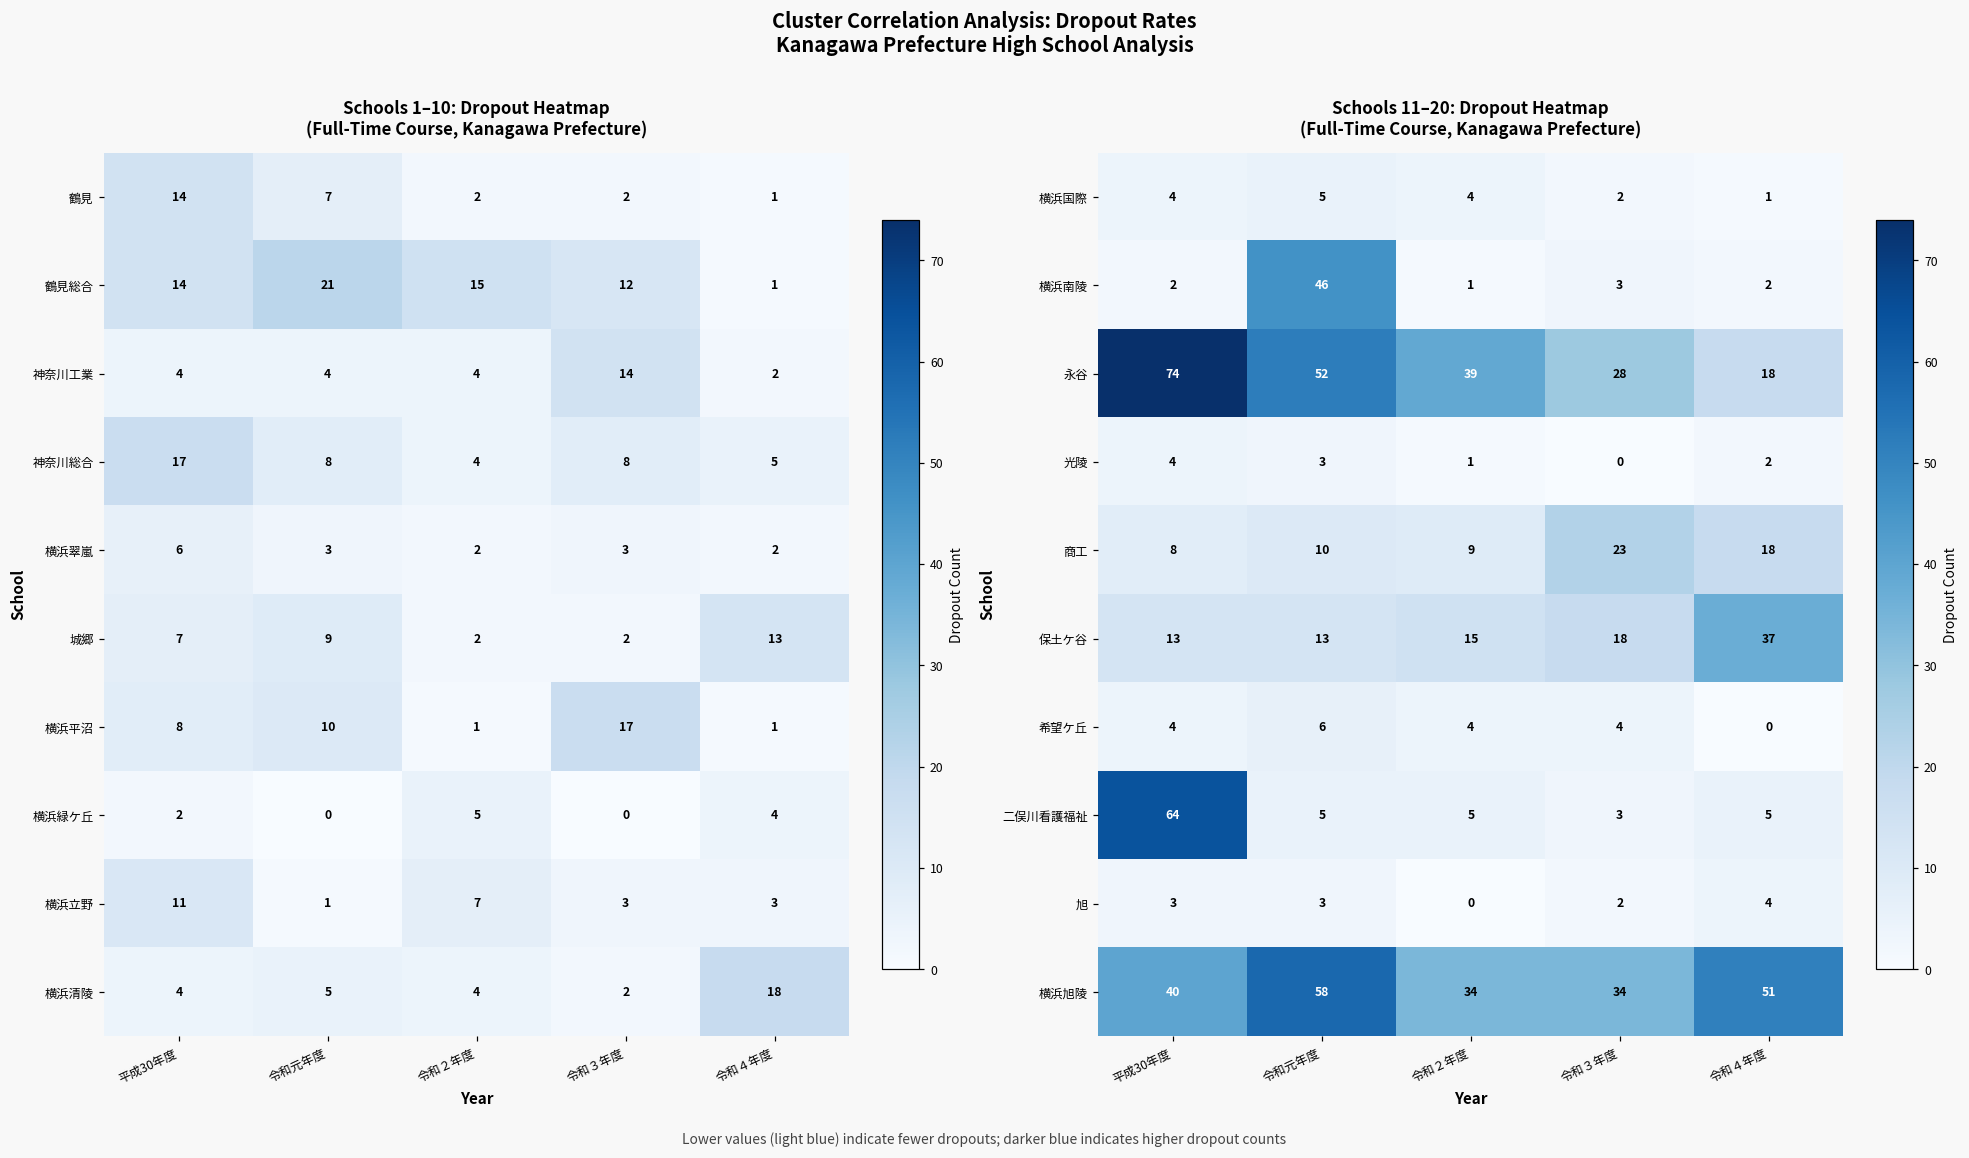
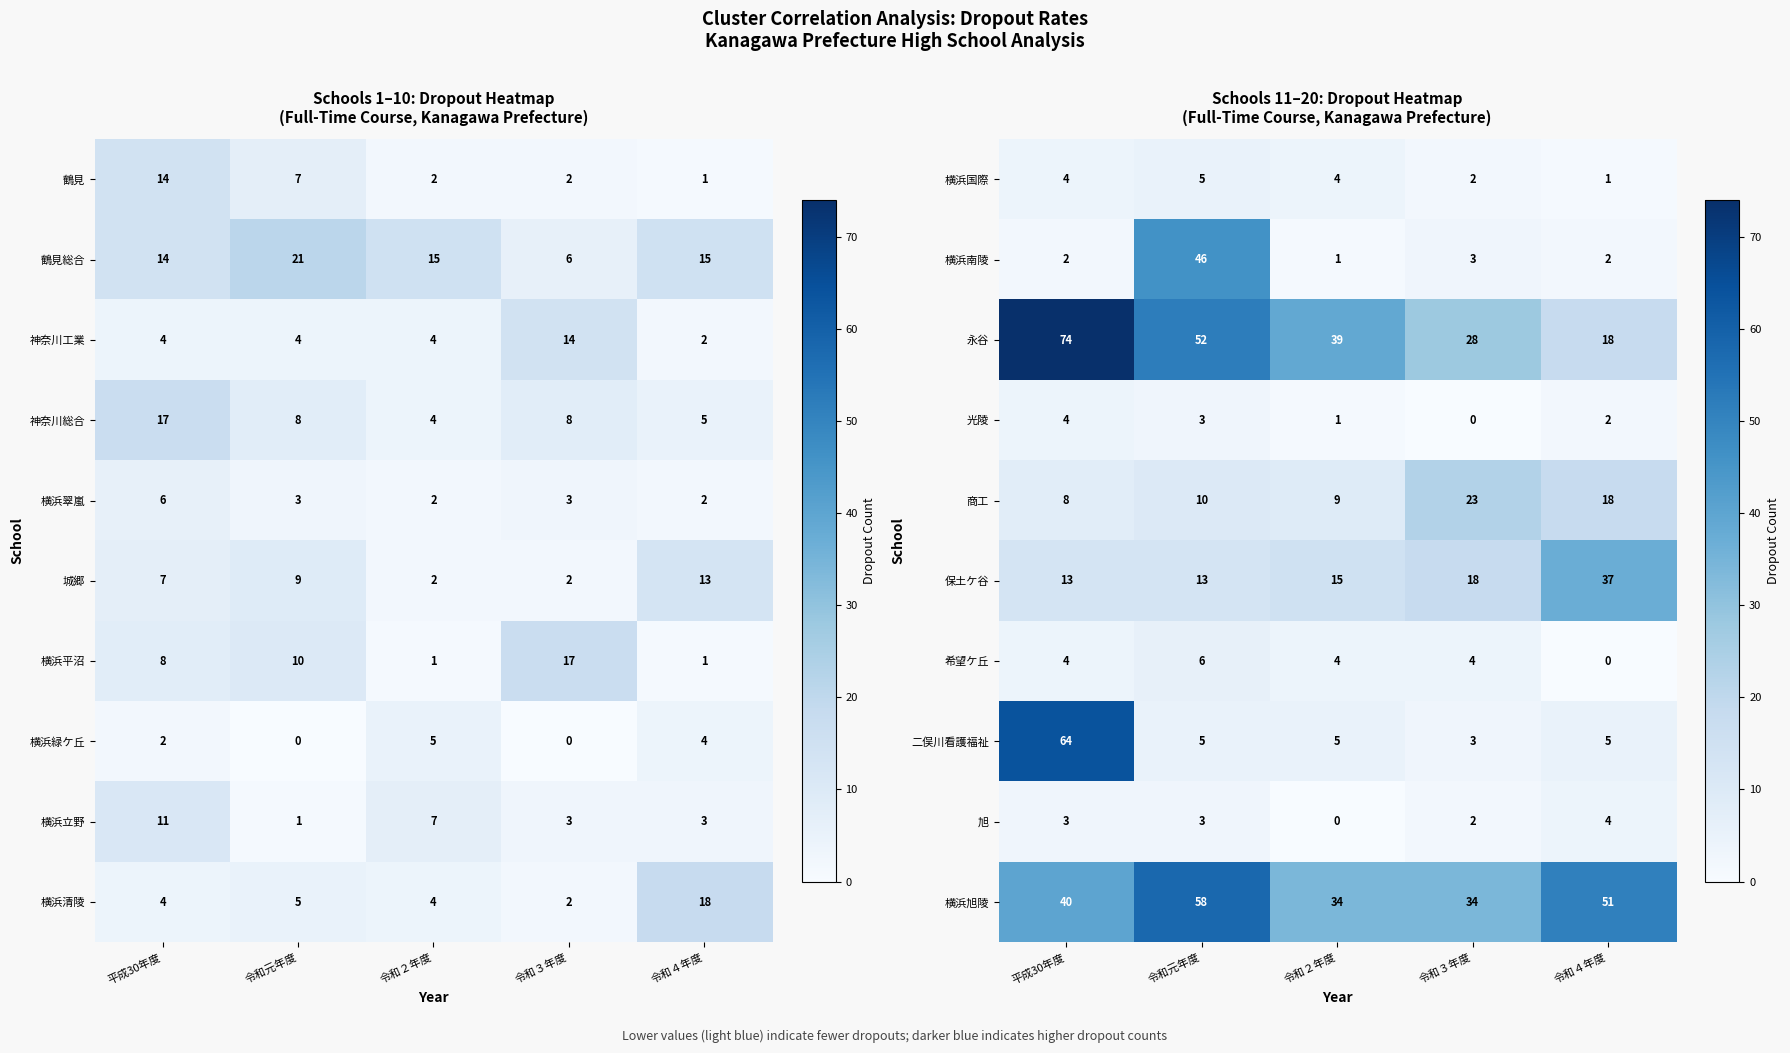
  {
    "Schools 1–10: Dropout Heatmap (Full-Time Course, Kanagawa Prefecture)": {
      "鶴見": {
        "平成30年度": 14,
        "令和元年度": 7,
        "令和２年度": 2,
        "令和３年度": 2,
        "令和４年度": 1
      },
      "鶴見総合": {
        "平成30年度": 14,
        "令和元年度": 21,
        "令和２年度": 15,
-       "令和３年度": 12,
-       "令和４年度": 1
+       "令和３年度": 6,
+       "令和４年度": 15
      },
      "神奈川工業": {
        "平成30年度": 4,
        "令和元年度": 4,
        "令和２年度": 4,
        "令和３年度": 14,
        "令和４年度": 2
      },
      "神奈川総合": {
        "平成30年度": 17,
        "令和元年度": 8,
        "令和２年度": 4,
        "令和３年度": 8,
        "令和４年度": 5
      },
      "横浜翠嵐": {
        "平成30年度": 6,
        "令和元年度": 3,
        "令和２年度": 2,
        "令和３年度": 3,
        "令和４年度": 2
      },
      "城郷": {
        "平成30年度": 7,
        "令和元年度": 9,
        "令和２年度": 2,
        "令和３年度": 2,
        "令和４年度": 13
      },
      "横浜平沼": {
        "平成30年度": 8,
        "令和元年度": 10,
        "令和２年度": 1,
        "令和３年度": 17,
        "令和４年度": 1
      },
      "横浜緑ケ丘": {
        "平成30年度": 2,
        "令和元年度": 0,
        "令和２年度": 5,
        "令和３年度": 0,
        "令和４年度": 4
      },
      "横浜立野": {
        "平成30年度": 11,
        "令和元年度": 1,
        "令和２年度": 7,
        "令和３年度": 3,
        "令和４年度": 3
      },
      "横浜清陵": {
        "平成30年度": 4,
        "令和元年度": 5,
        "令和２年度": 4,
        "令和３年度": 2,
        "令和４年度": 18
      }
    },
    "Schools 11–20: Dropout Heatmap (Full-Time Course, Kanagawa Prefecture)": {
      "横浜国際": {
        "平成30年度": 4,
        "令和元年度": 5,
        "令和２年度": 4,
        "令和３年度": 2,
        "令和４年度": 1
      },
      "横浜南陵": {
        "平成30年度": 2,
        "令和元年度": 46,
        "令和２年度": 1,
        "令和３年度": 3,
        "令和４年度": 2
      },
      "永谷": {
        "平成30年度": 74,
        "令和元年度": 52,
        "令和２年度": 39,
        "令和３年度": 28,
        "令和４年度": 18
      },
      "光陵": {
        "平成30年度": 4,
        "令和元年度": 3,
        "令和２年度": 1,
        "令和３年度": 0,
        "令和４年度": 2
      },
      "商工": {
        "平成30年度": 8,
        "令和元年度": 10,
        "令和２年度": 9,
        "令和３年度": 23,
        "令和４年度": 18
      },
      "保土ケ谷": {
        "平成30年度": 13,
        "令和元年度": 13,
        "令和２年度": 15,
        "令和３年度": 18,
        "令和４年度": 37
      },
      "希望ケ丘": {
        "平成30年度": 4,
        "令和元年度": 6,
        "令和２年度": 4,
        "令和３年度": 4,
        "令和４年度": 0
      },
      "二俣川看護福祉": {
        "平成30年度": 64,
        "令和元年度": 5,
        "令和２年度": 5,
        "令和３年度": 3,
        "令和４年度": 5
      },
      "旭": {
        "平成30年度": 3,
        "令和元年度": 3,
        "令和２年度": 0,
        "令和３年度": 2,
        "令和４年度": 4
      },
      "横浜旭陵": {
        "平成30年度": 40,
        "令和元年度": 58,
        "令和２年度": 34,
        "令和３年度": 34,
        "令和４年度": 51
      }
    }
  }
